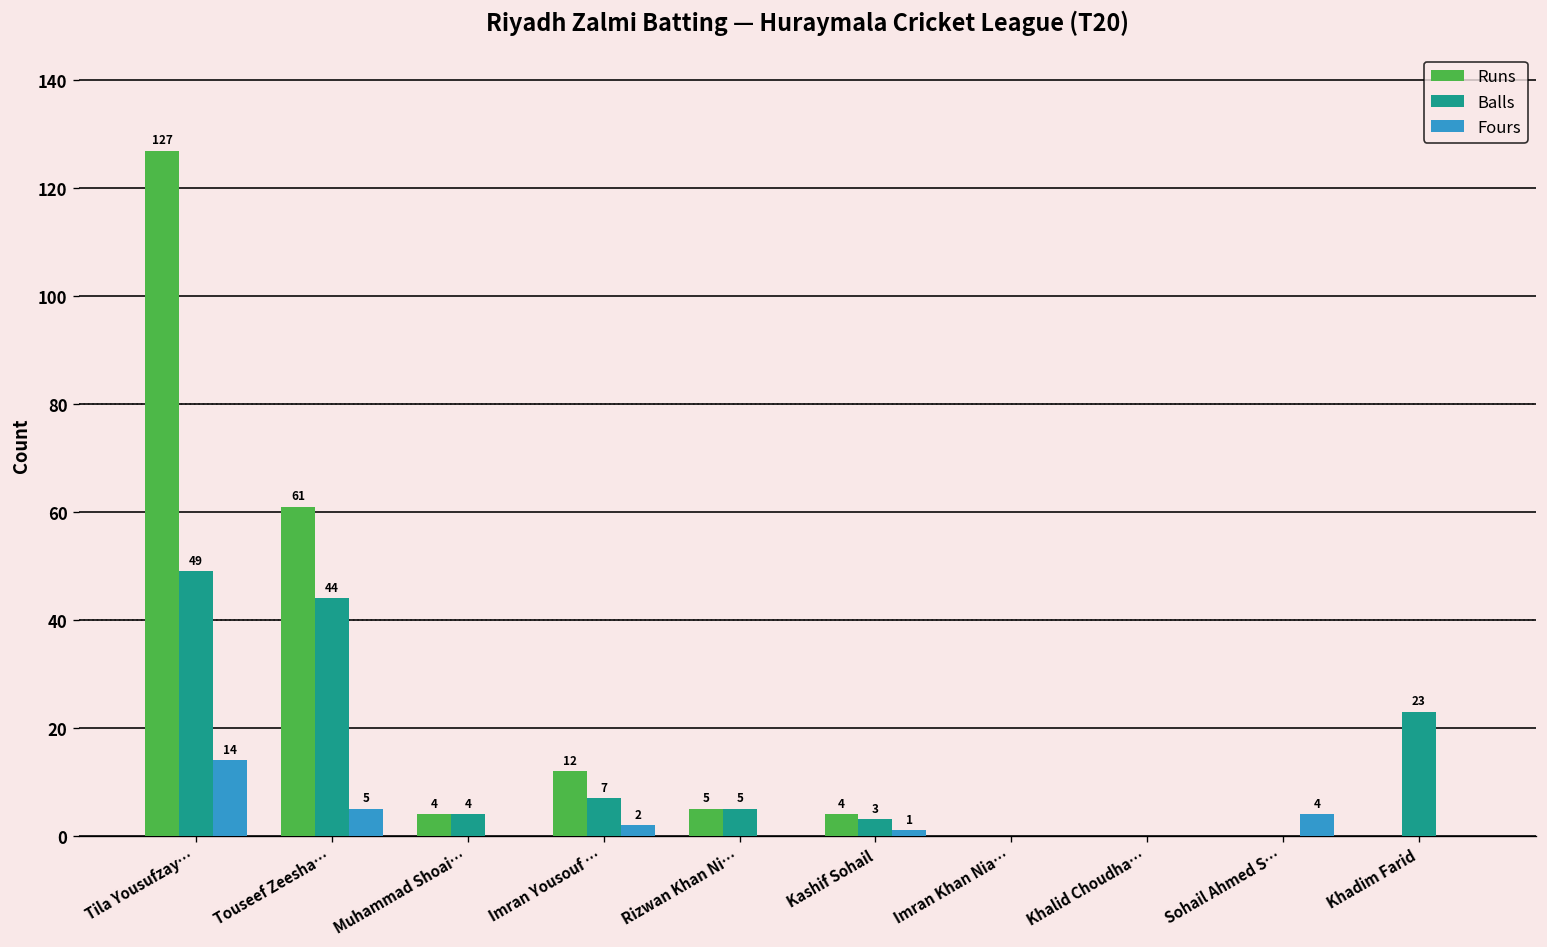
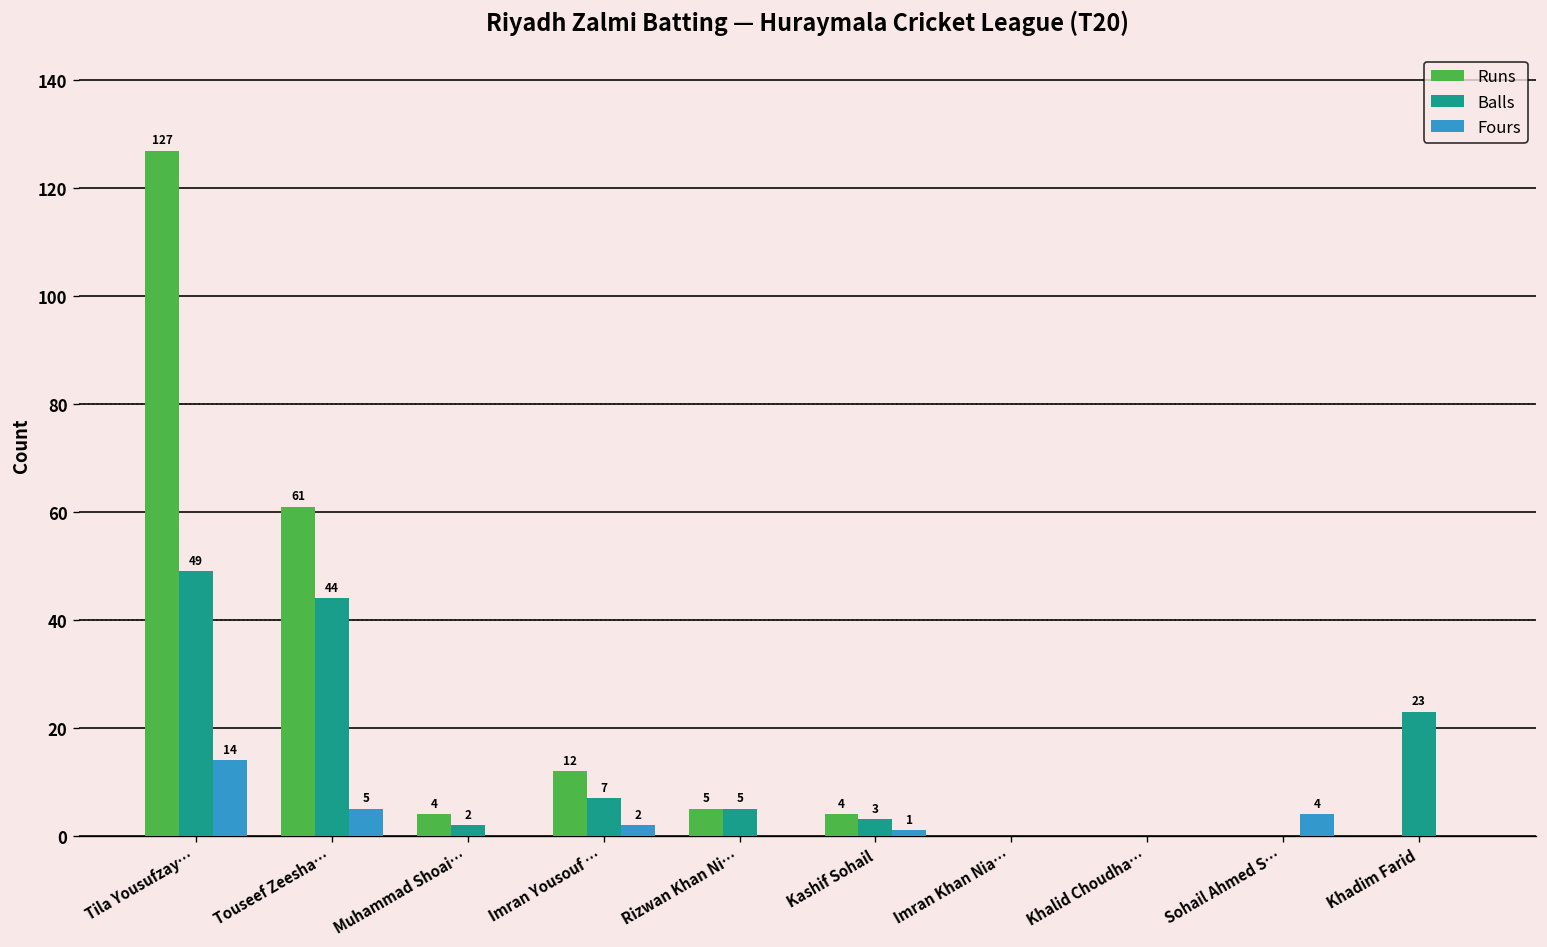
  {
    "Runs": {
      "Tila Yousufzay…": 127,
      "Touseef Zeesha…": 61,
      "Muhammad Shoai…": 4,
      "Imran Yousouf …": 12,
      "Rizwan Khan Ni…": 5,
      "Kashif Sohail": 4
    },
    "Balls": {
      "Tila Yousufzay…": 49,
      "Touseef Zeesha…": 44,
-     "Muhammad Shoai…": 4,
+     "Muhammad Shoai…": 2,
      "Imran Yousouf …": 7,
      "Rizwan Khan Ni…": 5,
      "Kashif Sohail": 3,
      "Khadim Farid": 23
    },
    "Fours": {
      "Tila Yousufzay…": 14,
      "Touseef Zeesha…": 5,
      "Imran Yousouf …": 2,
      "Kashif Sohail": 1,
      "Sohail Ahmed S…": 4
    }
  }
